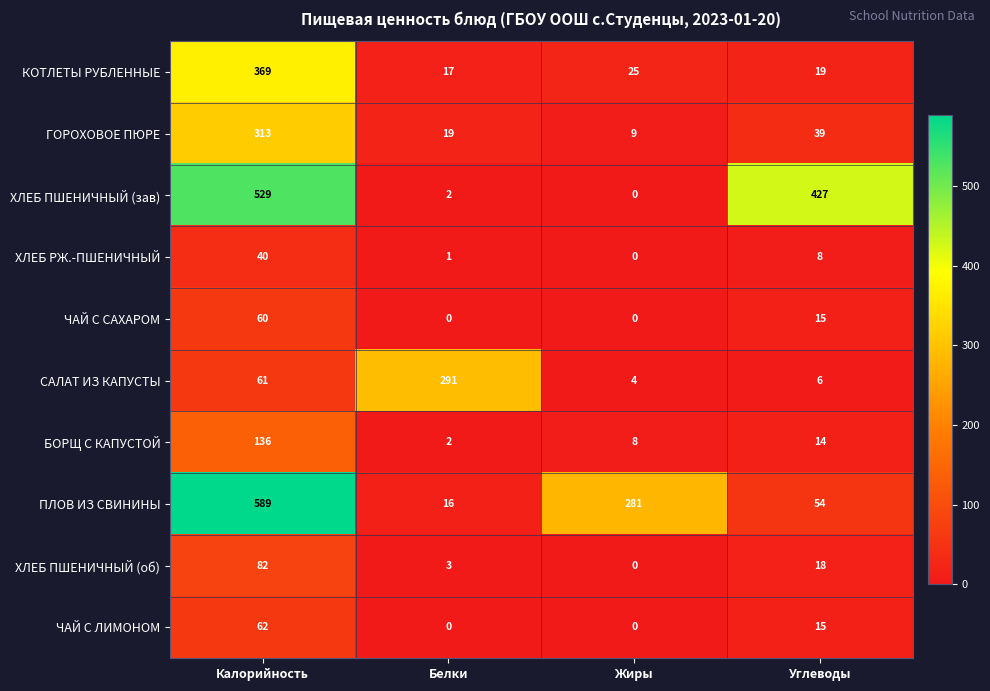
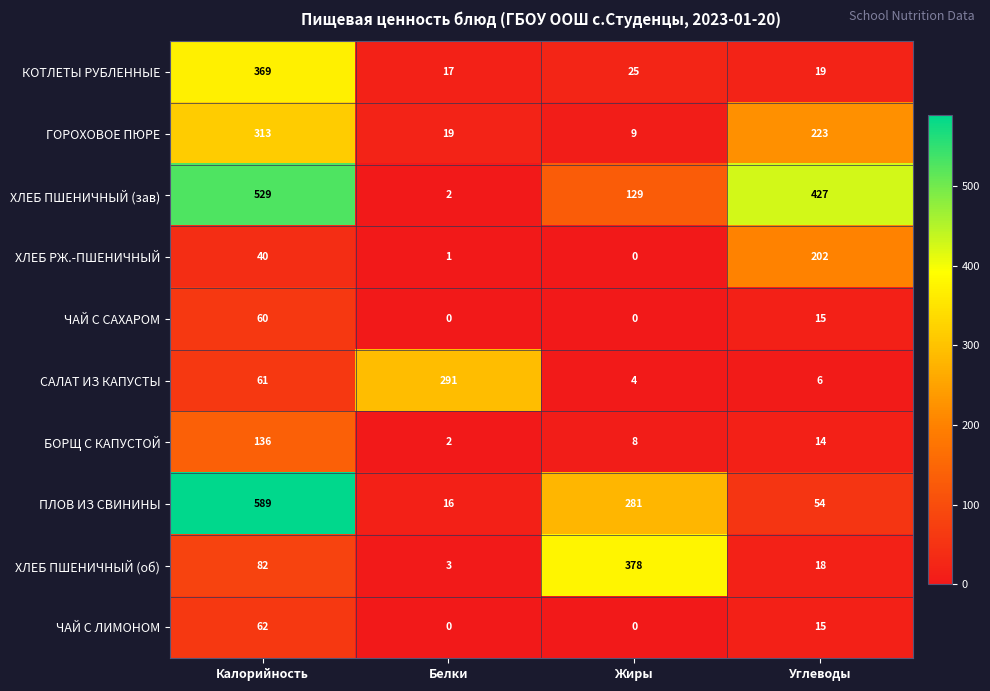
  {
    "КОТЛЕТЫ РУБЛЕННЫЕ": {
      "Калорийность": 369,
      "Белки": 17,
      "Жиры": 25,
      "Углеводы": 19
    },
    "ГОРОХОВОЕ ПЮРЕ": {
      "Калорийность": 313,
      "Белки": 19,
      "Жиры": 9,
-     "Углеводы": 39
+     "Углеводы": 223
    },
    "ХЛЕБ ПШЕНИЧНЫЙ (зав)": {
      "Калорийность": 529,
      "Белки": 2,
-     "Жиры": 0,
+     "Жиры": 129,
      "Углеводы": 427
    },
    "ХЛЕБ РЖ.-ПШЕНИЧНЫЙ": {
      "Калорийность": 40,
      "Белки": 1,
      "Жиры": 0,
-     "Углеводы": 8
+     "Углеводы": 202
    },
    "ЧАЙ С САХАРОМ": {
      "Калорийность": 60,
      "Белки": 0,
      "Жиры": 0,
      "Углеводы": 15
    },
    "САЛАТ ИЗ КАПУСТЫ": {
      "Калорийность": 61,
      "Белки": 291,
      "Жиры": 4,
      "Углеводы": 6
    },
    "БОРЩ С КАПУСТОЙ": {
      "Калорийность": 136,
      "Белки": 2,
      "Жиры": 8,
      "Углеводы": 14
    },
    "ПЛОВ ИЗ СВИНИНЫ": {
      "Калорийность": 589,
      "Белки": 16,
      "Жиры": 281,
      "Углеводы": 54
    },
    "ХЛЕБ ПШЕНИЧНЫЙ (об)": {
      "Калорийность": 82,
      "Белки": 3,
-     "Жиры": 0,
+     "Жиры": 378,
      "Углеводы": 18
    },
    "ЧАЙ С ЛИМОНОМ": {
      "Калорийность": 62,
      "Белки": 0,
      "Жиры": 0,
      "Углеводы": 15
    }
  }
